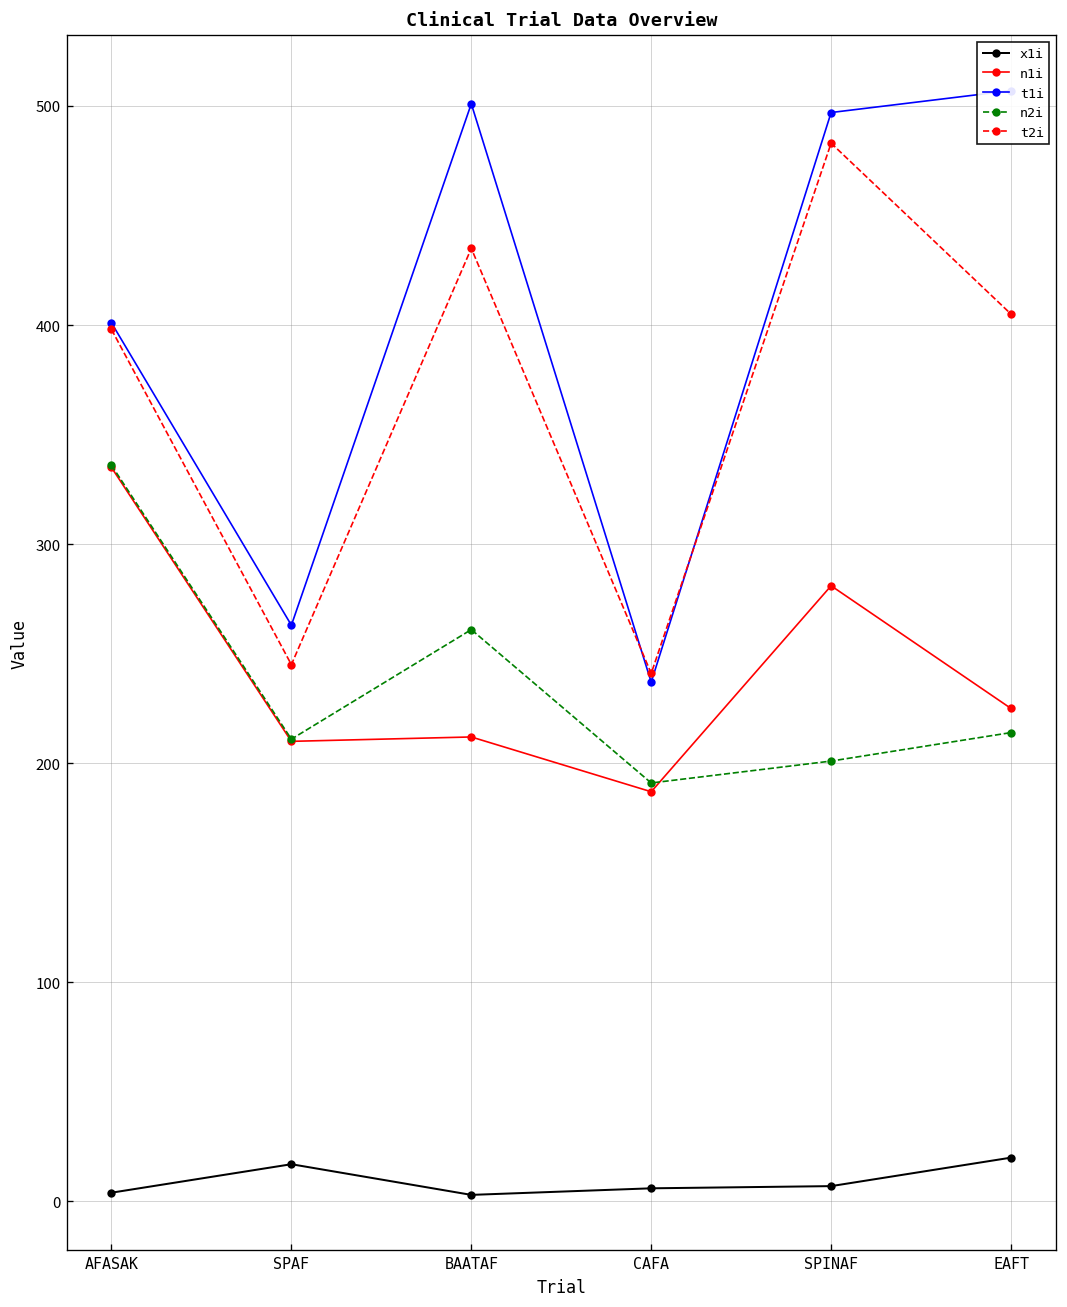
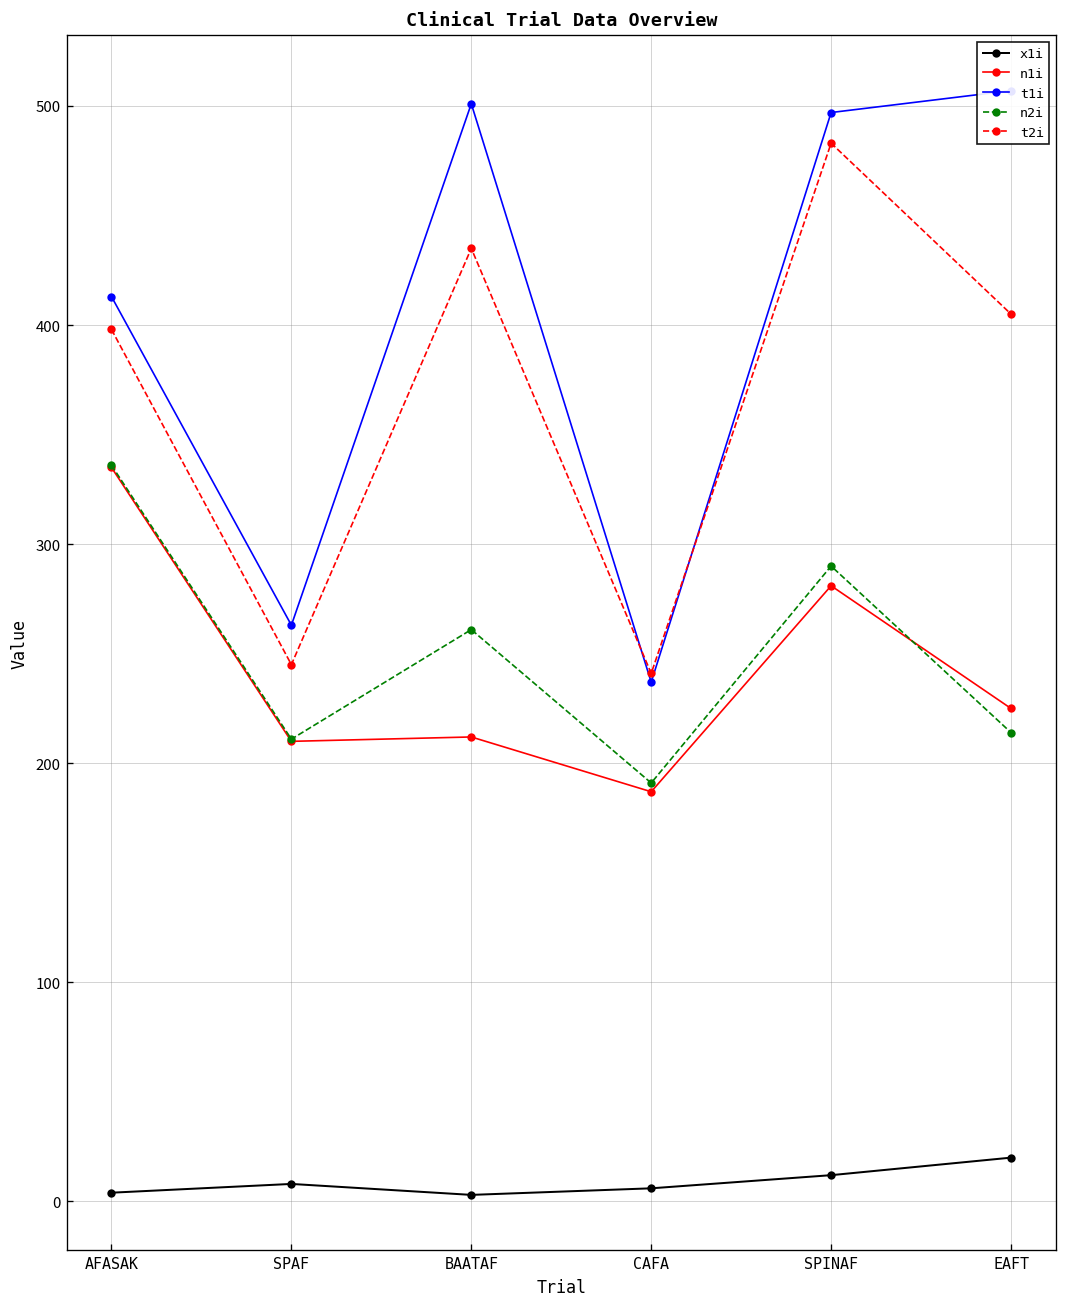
  {
    "x1i": {
      "AFASAK": 4,
-     "SPAF": 17,
+     "SPAF": 8,
      "BAATAF": 3,
      "CAFA": 6,
-     "SPINAF": 7,
+     "SPINAF": 12,
      "EAFT": 20
    },
    "t1i": {
-     "AFASAK": 401,
+     "AFASAK": 413,
      "SPAF": 263,
      "BAATAF": 501,
      "CAFA": 237,
      "SPINAF": 497
    },
    "n2i": {
      "BAATAF": 261,
      "CAFA": 191,
-     "SPINAF": 201,
+     "SPINAF": 290,
      "EAFT": 214
    }
  }
